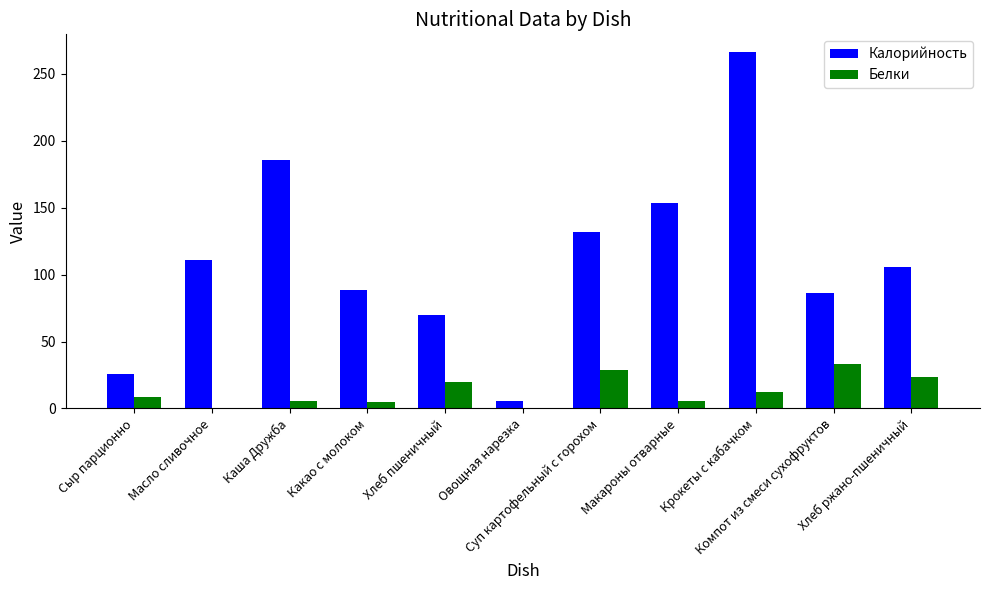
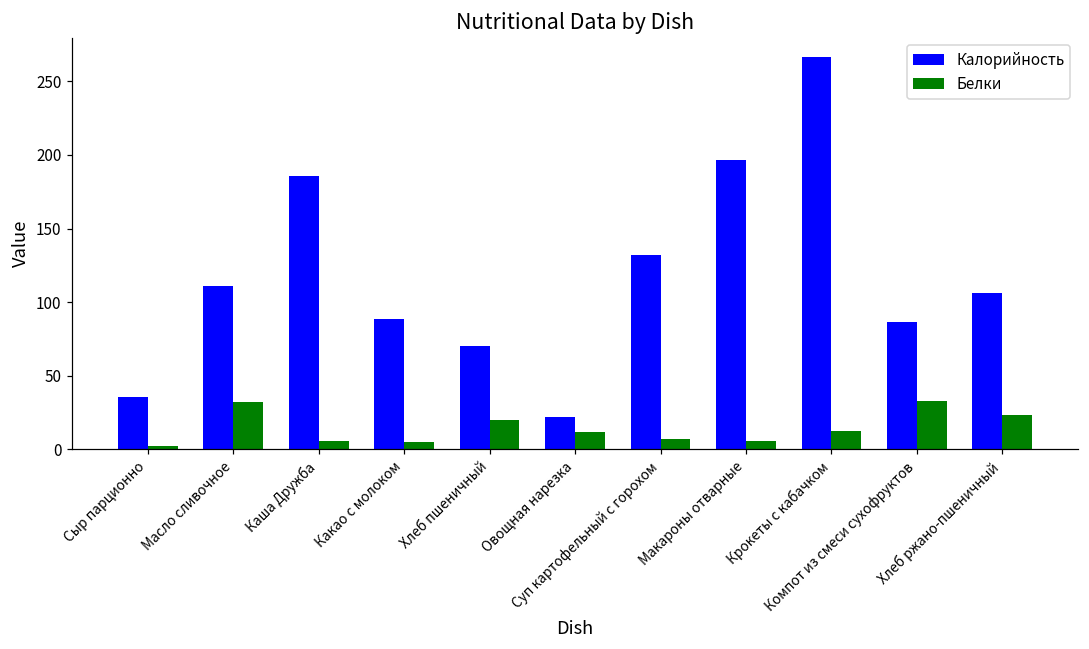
  {
    "Калорийность": {
-     "Сыр парционно": 26,
+     "Сыр парционно": 36,
      "Масло сливочное": 111,
      "Каша Дружба": 186,
      "Какао с молоком": 89,
      "Хлеб пшеничный": 70,
-     "Овощная нарезка": 6,
+     "Овощная нарезка": 22,
      "Суп картофельный с горохом": 132,
-     "Макароны отварные": 154,
+     "Макароны отварные": 197,
      "Крокеты с кабачком": 266,
      "Компот из смеси сухофруктов": 86,
      "Хлеб ржано-пшеничный": 106
    },
    "Белки": {
-     "Сыр парционно": 9,
-     "Масло сливочное": 0,
+     "Сыр парционно": 2,
+     "Масло сливочное": 32,
      "Каша Дружба": 6,
      "Какао с молоком": 5,
      "Хлеб пшеничный": 20,
-     "Овощная нарезка": 0,
-     "Суп картофельный с горохом": 29,
+     "Овощная нарезка": 12,
+     "Суп картофельный с горохом": 7,
      "Макароны отварные": 5,
      "Крокеты с кабачком": 12,
      "Компот из смеси сухофруктов": 33,
      "Хлеб ржано-пшеничный": 23
    }
  }
